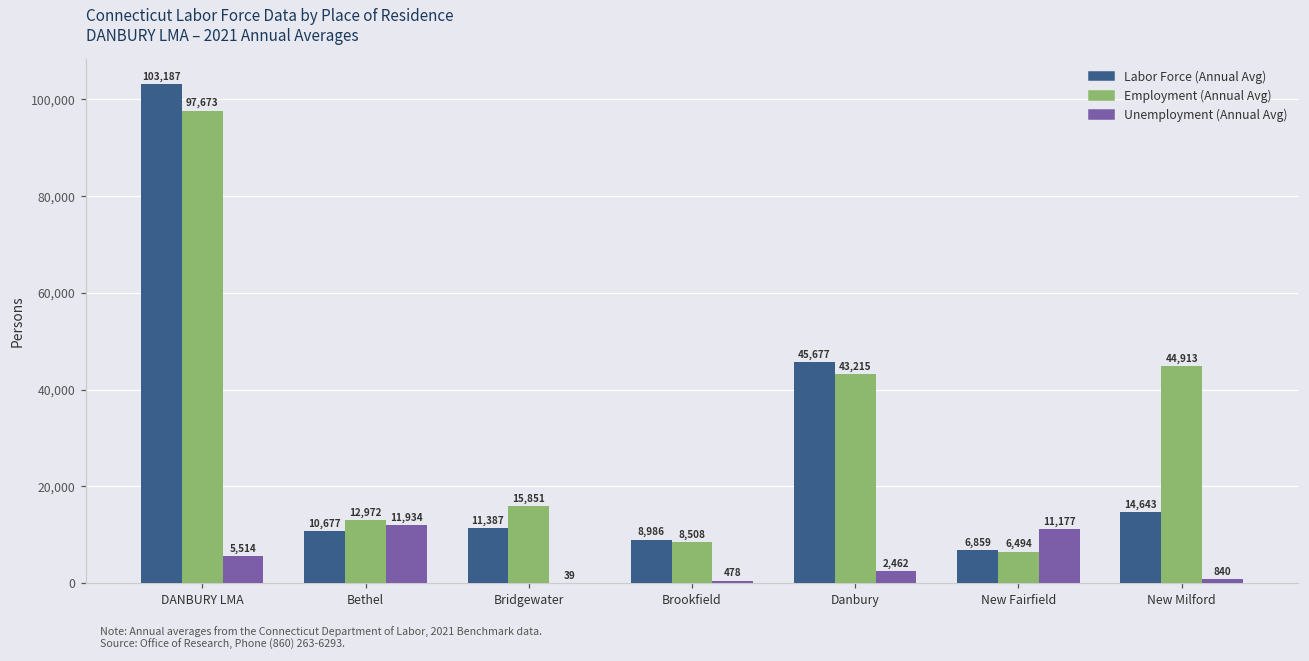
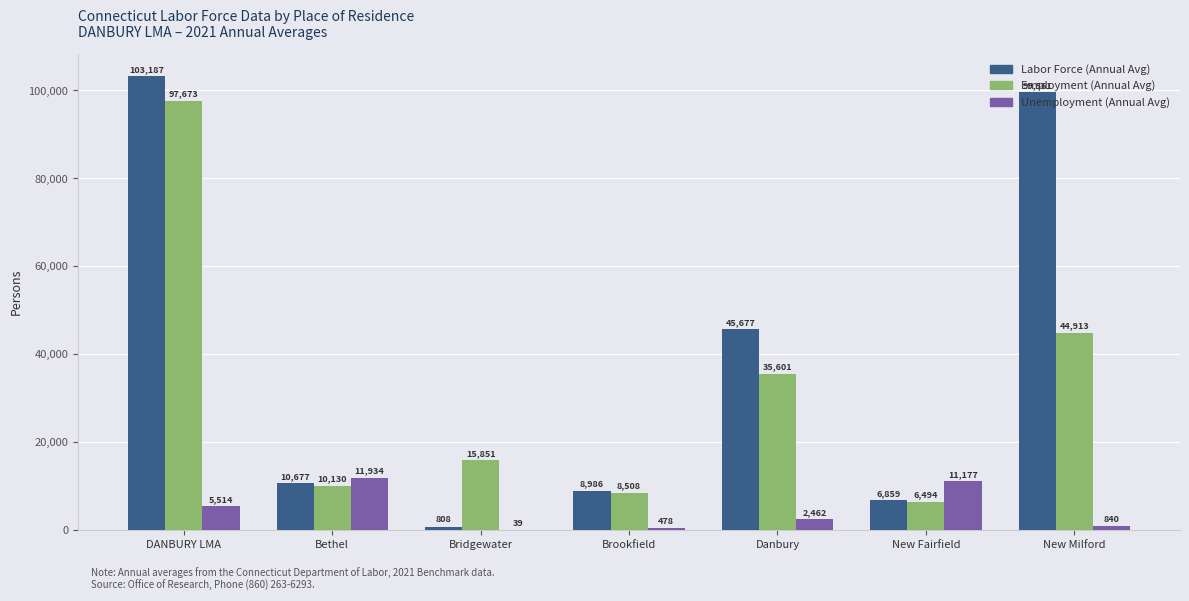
  {
    "Labor Force (Annual Avg)": {
      "DANBURY LMA": "103,187",
      "Bethel": "10,677",
-     "Bridgewater": "11,387",
+     "Bridgewater": "808",
      "Brookfield": "8,986",
      "Danbury": "45,677",
      "New Fairfield": "6,859",
-     "New Milford": "14,643"
+     "New Milford": "99,561"
    },
    "Employment (Annual Avg)": {
      "DANBURY LMA": "97,673",
-     "Bethel": "12,972",
+     "Bethel": "10,130",
      "Bridgewater": "15,851",
      "Brookfield": "8,508",
-     "Danbury": "43,215",
+     "Danbury": "35,601",
      "New Fairfield": "6,494",
      "New Milford": "44,913"
    },
    "Unemployment (Annual Avg)": {
      "DANBURY LMA": "5,514",
      "Bethel": "11,934",
      "Bridgewater": "39",
      "Brookfield": "478",
      "Danbury": "2,462",
      "New Fairfield": "11,177",
      "New Milford": "840"
    }
  }
